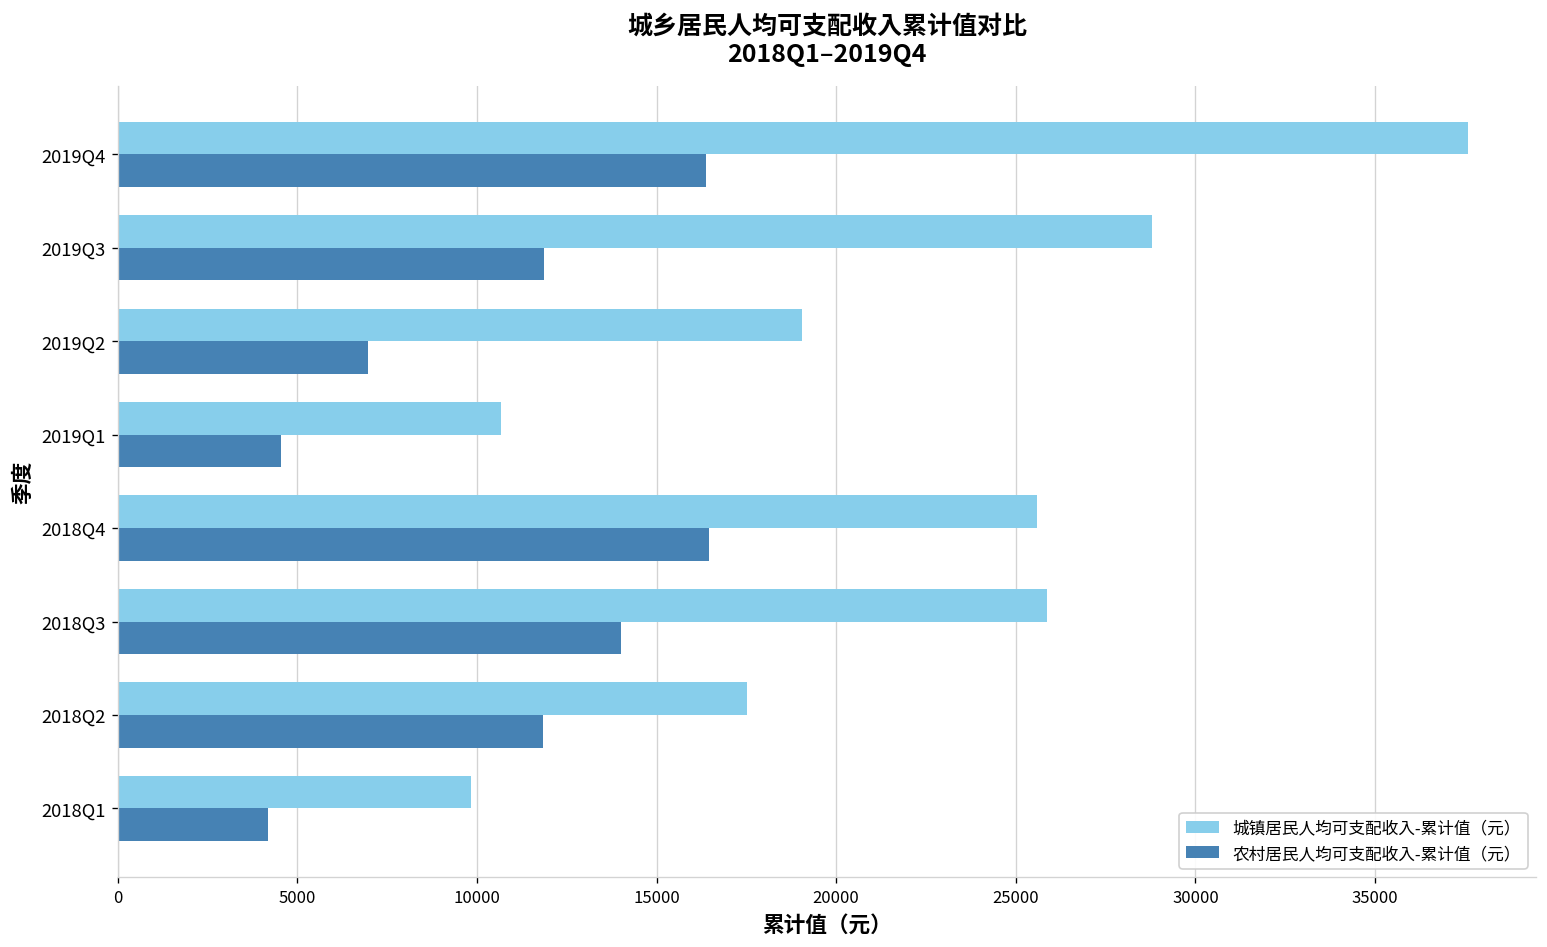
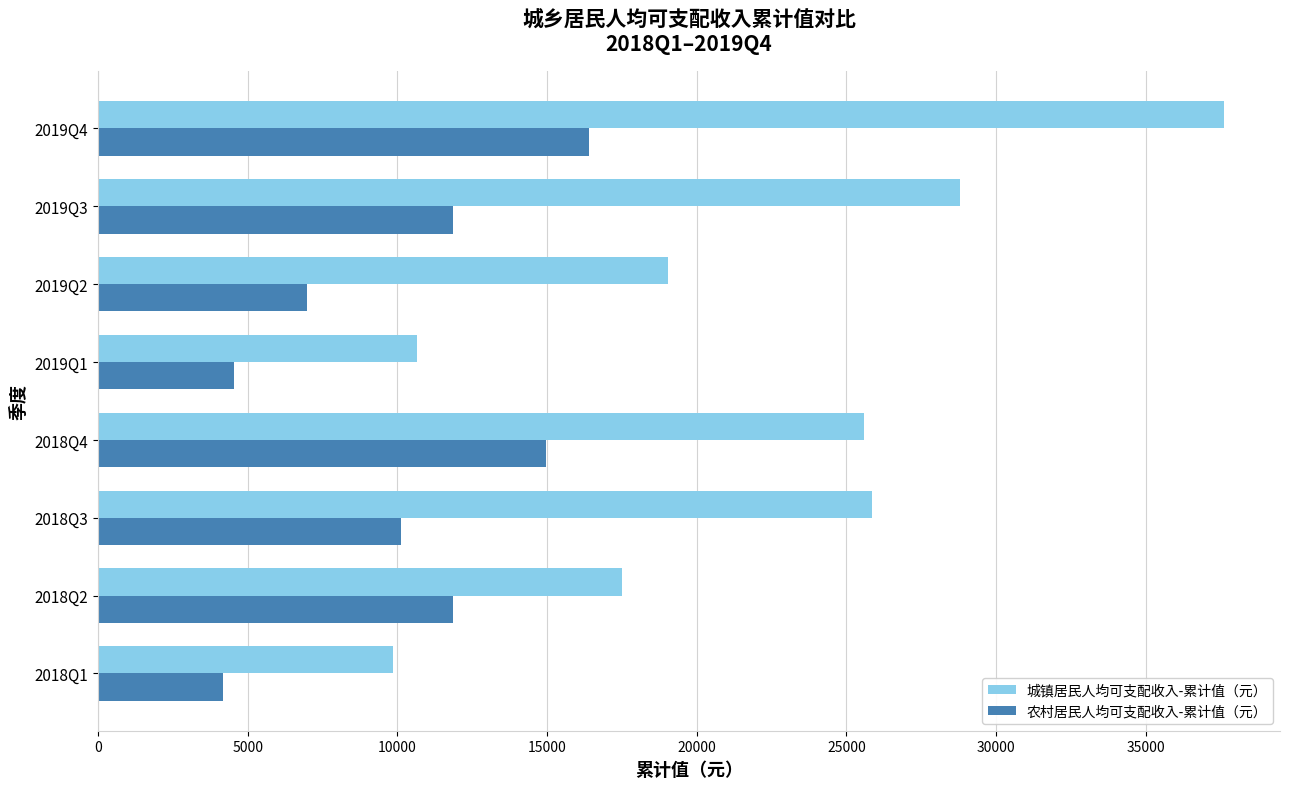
  {
    "城镇居民人均可支配收入-累计值（元）": {
      "2019Q4": 37600,
      "2019Q3": 28800,
      "2019Q2": 19000,
      "2019Q1": 10700,
      "2018Q4": 25600,
      "2018Q3": 25900,
      "2018Q2": 17500,
      "2018Q1": 9800
    },
    "农村居民人均可支配收入-累计值（元）": {
      "2019Q4": 16400,
      "2019Q3": 11900,
      "2019Q2": 7000,
      "2019Q1": 4500,
-     "2018Q4": 16500,
-     "2018Q3": 14000,
+     "2018Q4": 15000,
+     "2018Q3": 10100,
      "2018Q2": 11800,
      "2018Q1": 4200
    }
  }
